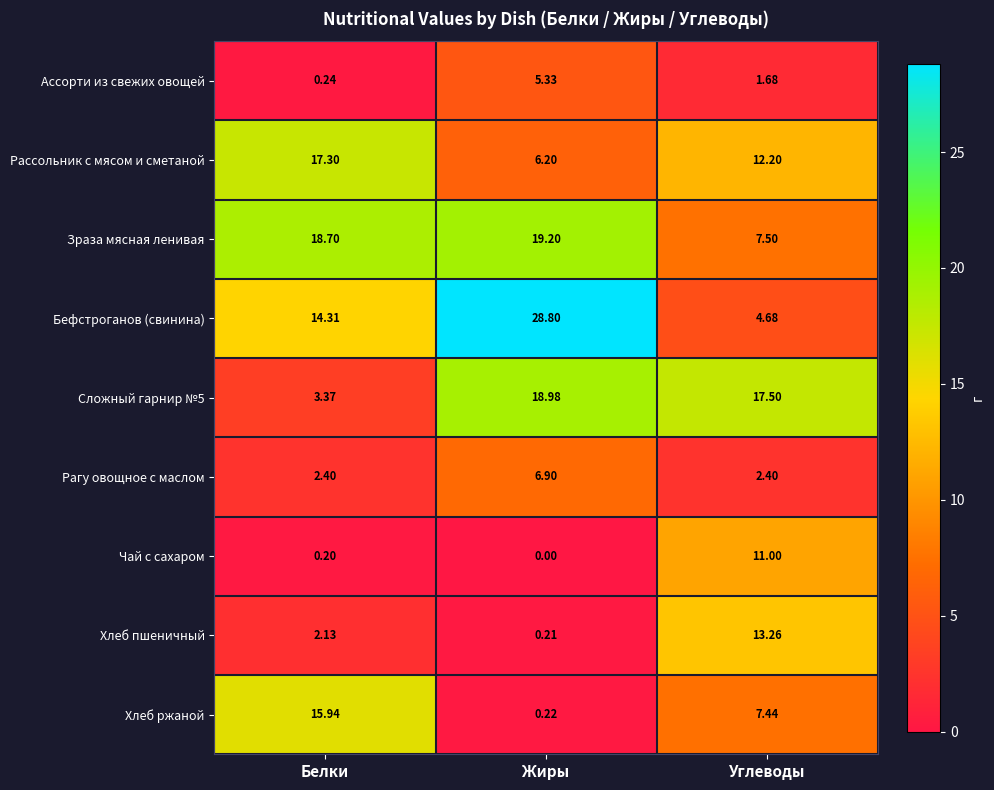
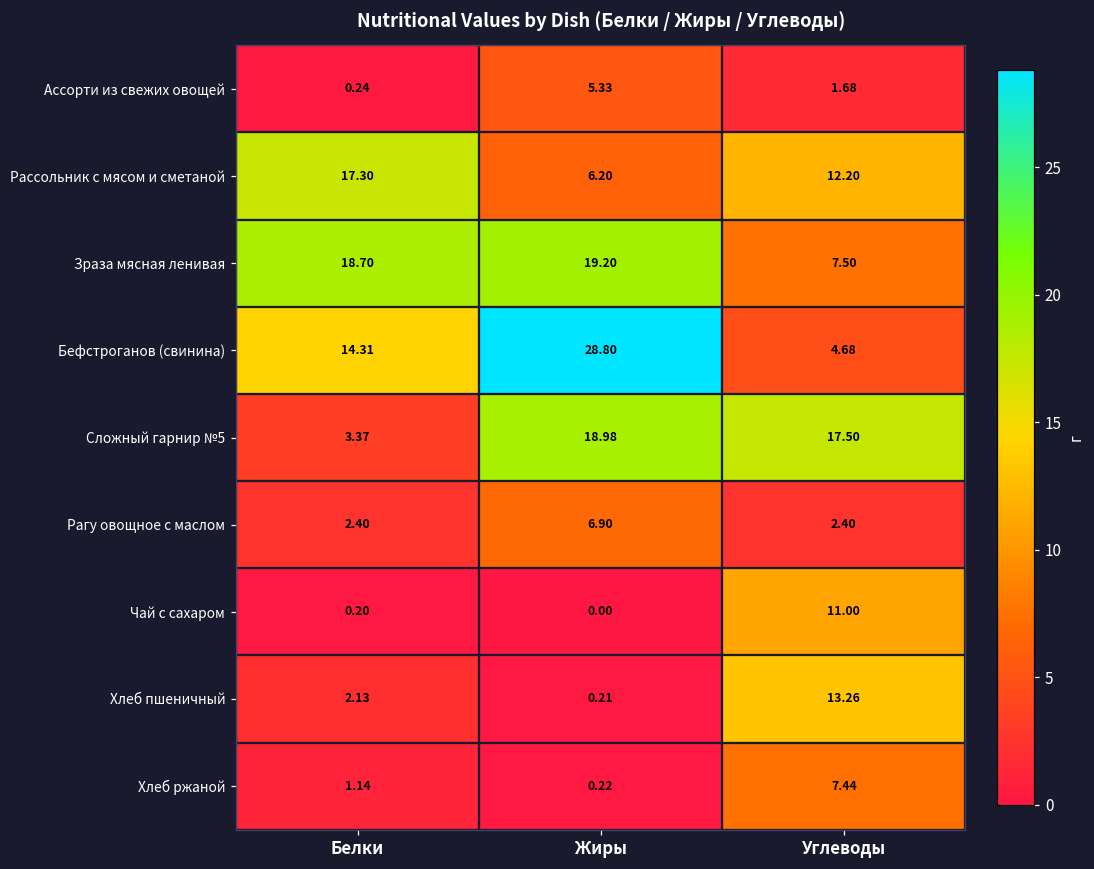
  {
    "Ассорти из свежих овощей": {
      "Белки": 0.24,
      "Жиры": 5.33,
      "Углеводы": 1.68
    },
    "Рассольник с мясом и сметаной": {
      "Белки": 17.30,
      "Жиры": 6.20,
      "Углеводы": 12.20
    },
    "Зраза мясная ленивая": {
      "Белки": 18.70,
      "Жиры": 19.20,
      "Углеводы": 7.50
    },
    "Бефстроганов (свинина)": {
      "Белки": 14.31,
      "Жиры": 28.80,
      "Углеводы": 4.68
    },
    "Сложный гарнир №5": {
      "Белки": 3.37,
      "Жиры": 18.98,
      "Углеводы": 17.50
    },
    "Рагу овощное с маслом": {
      "Белки": 2.40,
      "Жиры": 6.90,
      "Углеводы": 2.40
    },
    "Чай с сахаром": {
      "Белки": 0.20,
      "Жиры": 0.00,
      "Углеводы": 11.00
    },
    "Хлеб пшеничный": {
      "Белки": 2.13,
      "Жиры": 0.21,
      "Углеводы": 13.26
    },
    "Хлеб ржаной": {
-     "Белки": 15.94,
+     "Белки": 1.14,
      "Жиры": 0.22,
      "Углеводы": 7.44
    }
  }
